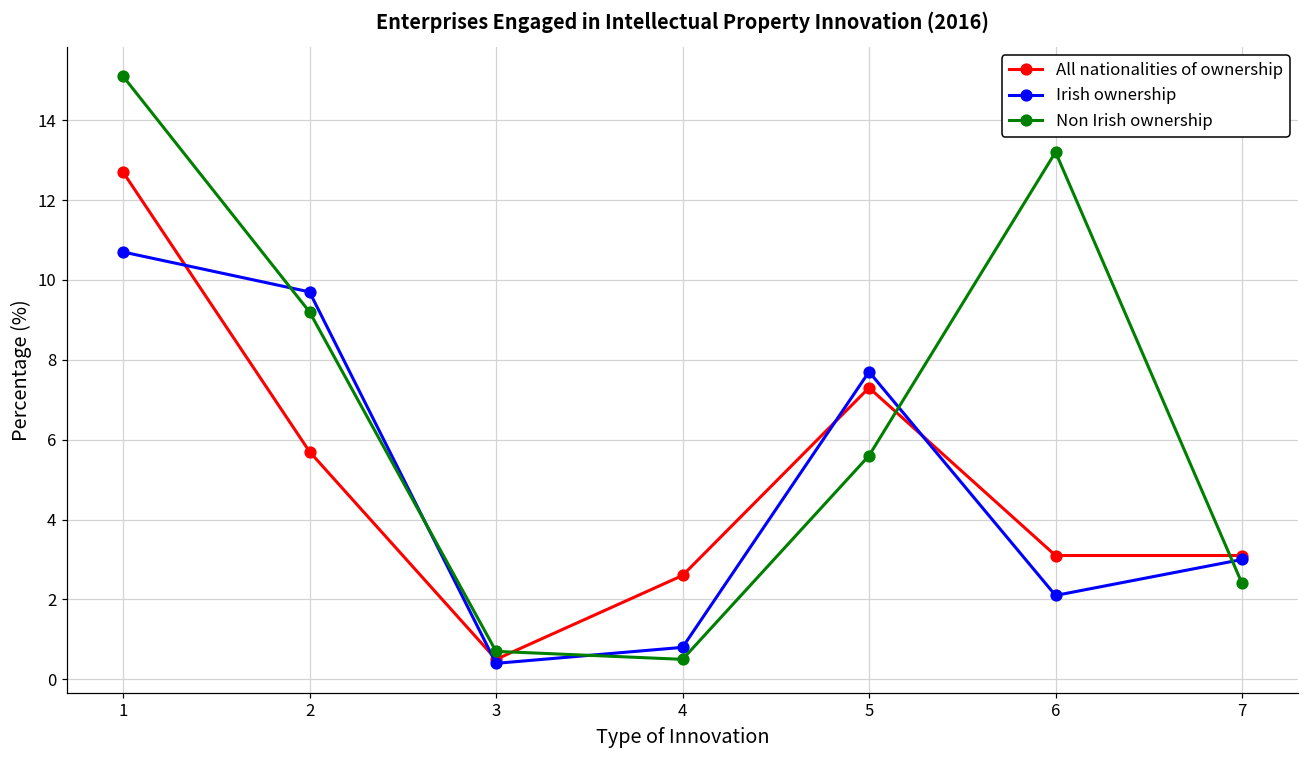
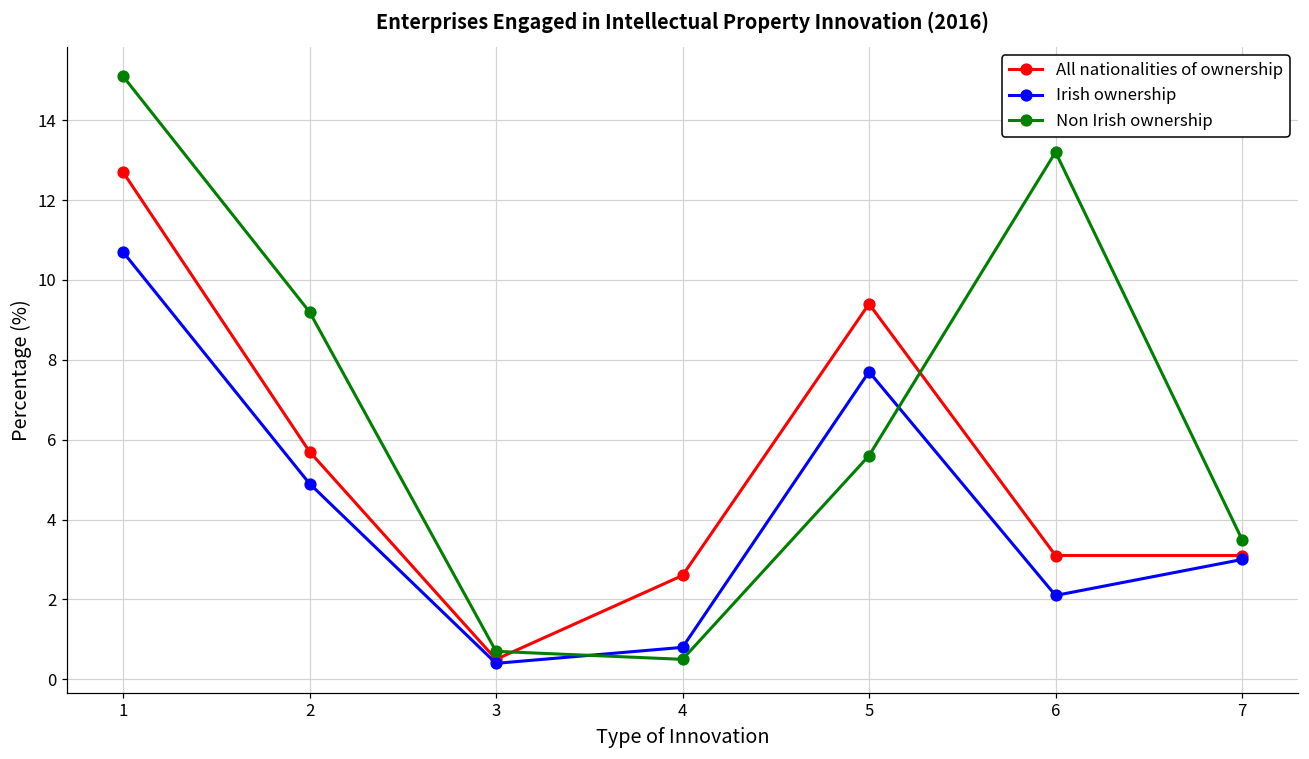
  {
    "All nationalities of ownership": {
      "1": 12.7,
      "2": 5.7,
      "3": 0.5,
      "4": 2.6,
-     "5": 7.3,
+     "5": 9.4,
      "6": 3.1,
      "7": 3.1
    },
    "Irish ownership": {
      "1": 10.7,
-     "2": 9.7,
+     "2": 4.9,
      "3": 0.4,
      "4": 0.8,
      "5": 7.7,
      "6": 2.1,
      "7": 3.0
    },
    "Non Irish ownership": {
      "1": 15.1,
      "2": 9.2,
      "3": 0.7,
      "4": 0.5,
      "5": 5.6,
      "6": 13.2,
-     "7": 2.4
+     "7": 3.5
    }
  }
